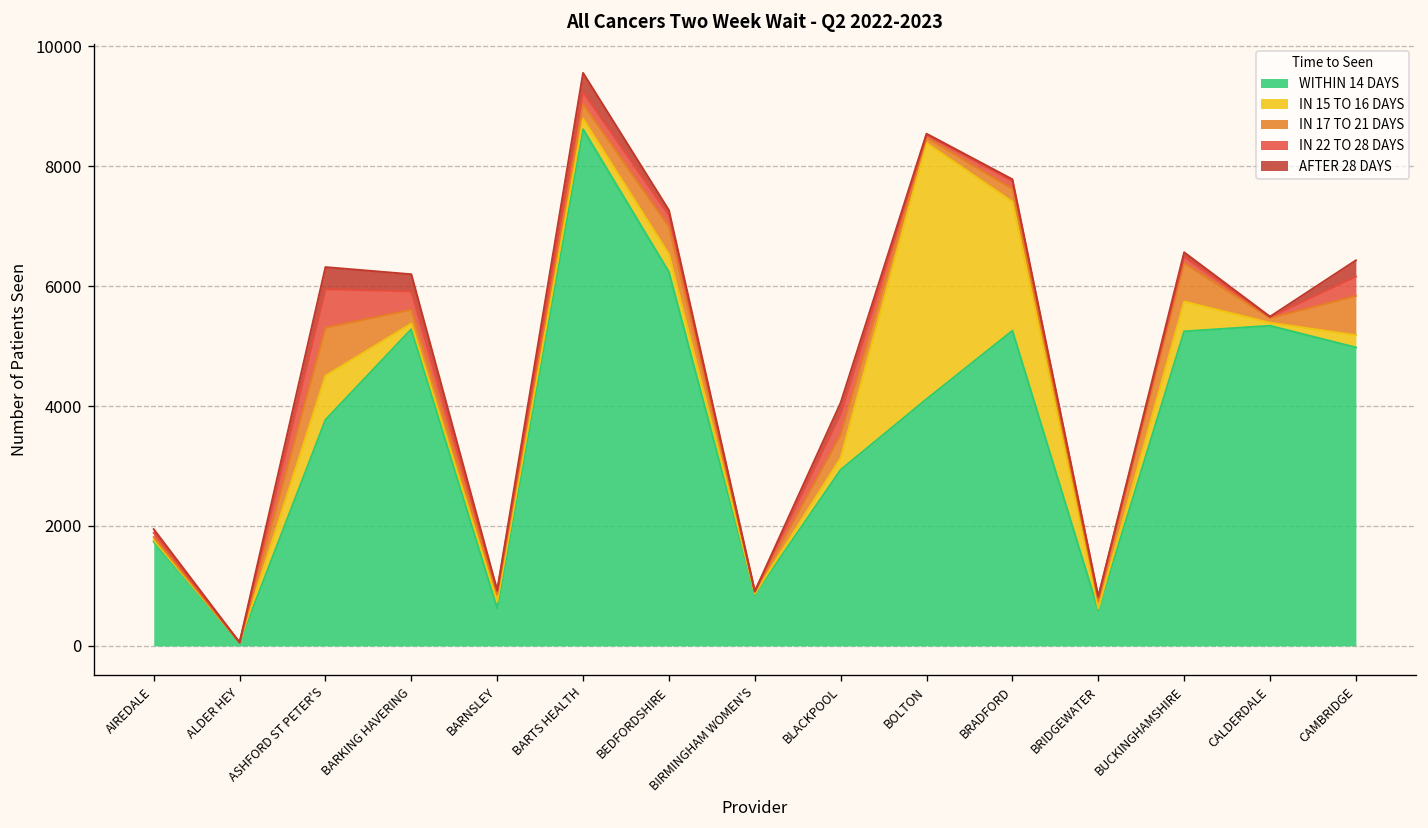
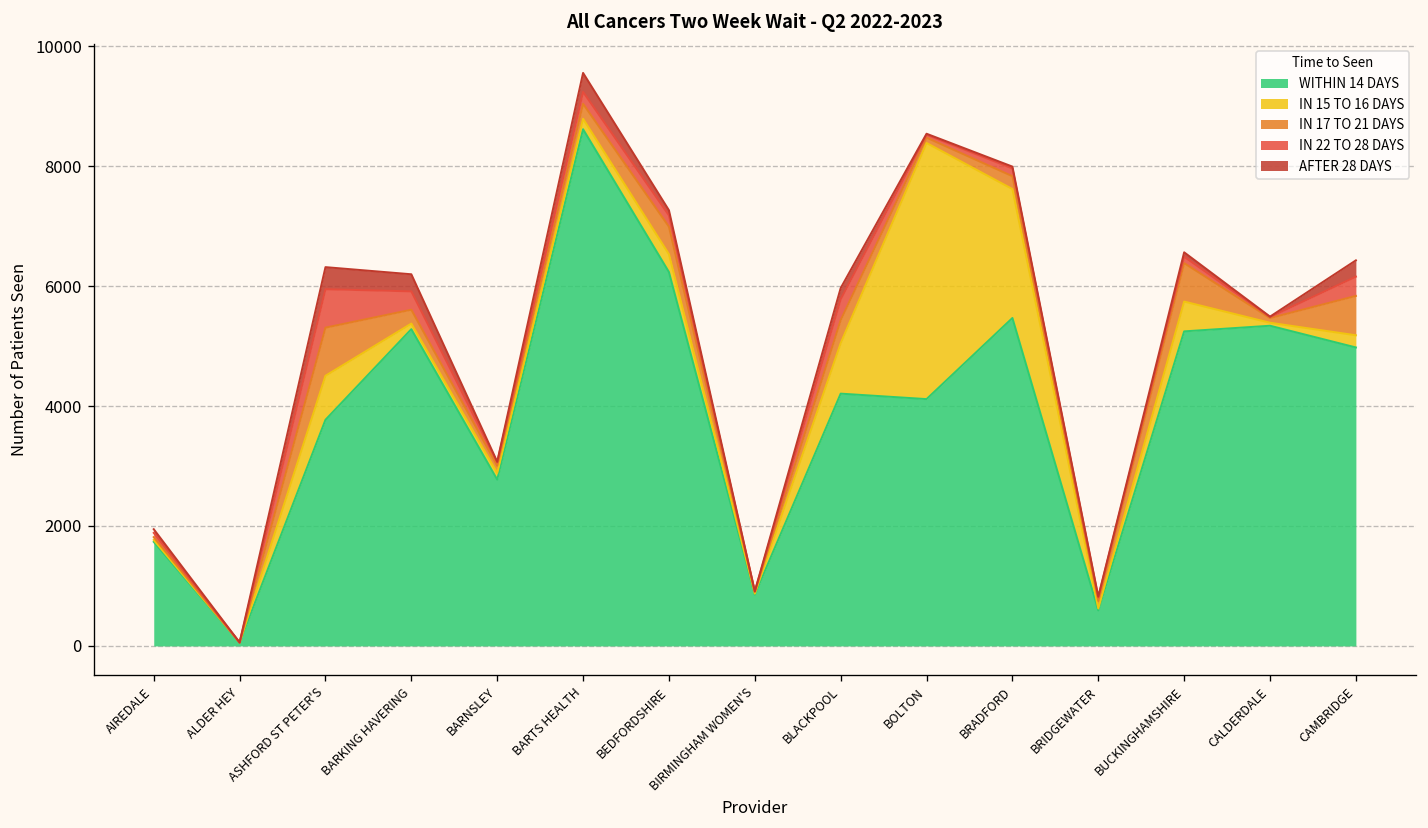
  {
    "WITHIN 14 DAYS": {
      "ASHFORD ST PETER'S": 3800,
      "BARKING HAVERING": 5300,
-     "BARNSLEY": 600,
+     "BARNSLEY": 2800,
      "BARTS HEALTH": 8600,
      "BEDFORDSHIRE": 6200,
-     "BLACKPOOL": 2900,
+     "BLACKPOOL": 4200,
      "BOLTON": 4100,
-     "BRADFORD": 5300,
+     "BRADFORD": 5500,
      "BUCKINGHAMSHIRE": 5200,
      "CAMBRIDGE": 5000
    },
    "IN 15 TO 16 DAYS": {
      "ASHFORD ST PETER'S": 700,
      "BARKING HAVERING": 100,
      "BARNSLEY": 100,
      "BARTS HEALTH": 200,
      "BEDFORDSHIRE": 300,
-     "BLACKPOOL": 200,
+     "BLACKPOOL": 800,
      "BOLTON": 4300,
      "BRADFORD": 2200,
      "BUCKINGHAMSHIRE": 500,
      "CAMBRIDGE": 200
    }
  }
